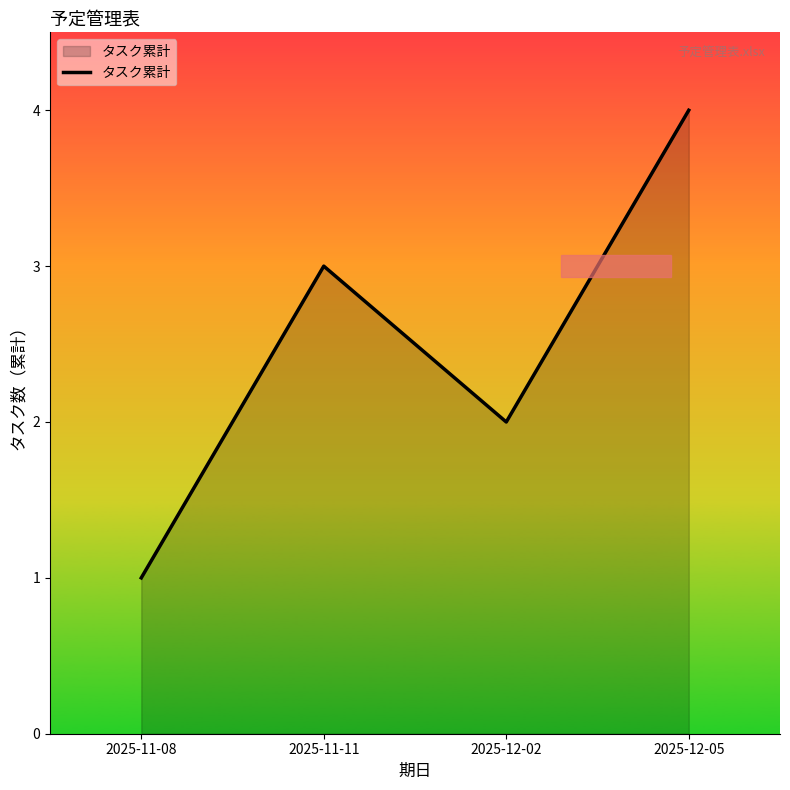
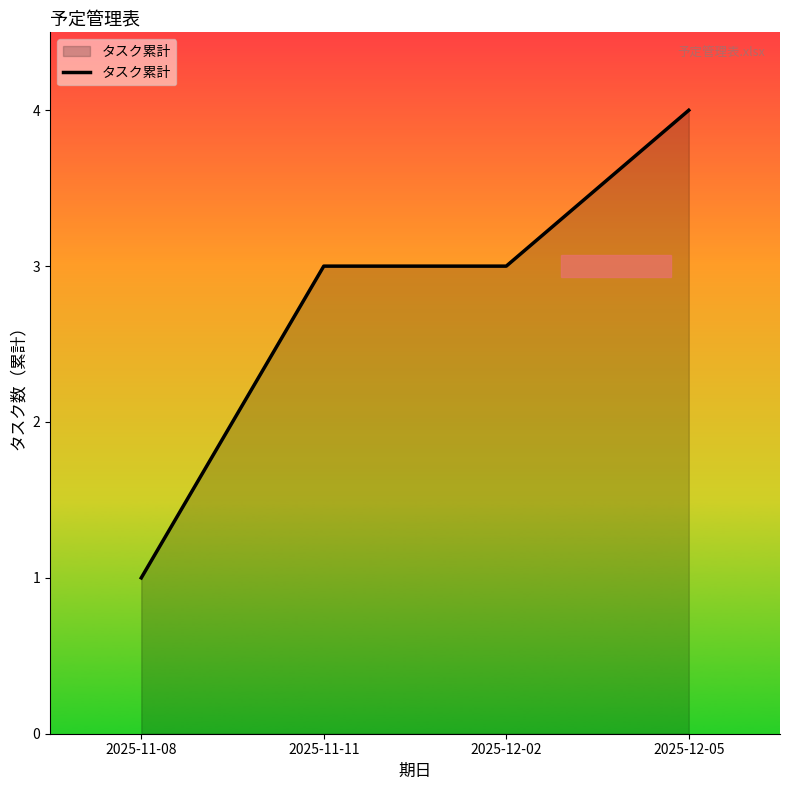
  {
    "2025-11-08": 1,
    "2025-11-11": 3,
-   "2025-12-02": 2,
+   "2025-12-02": 3,
    "2025-12-05": 4
  }
